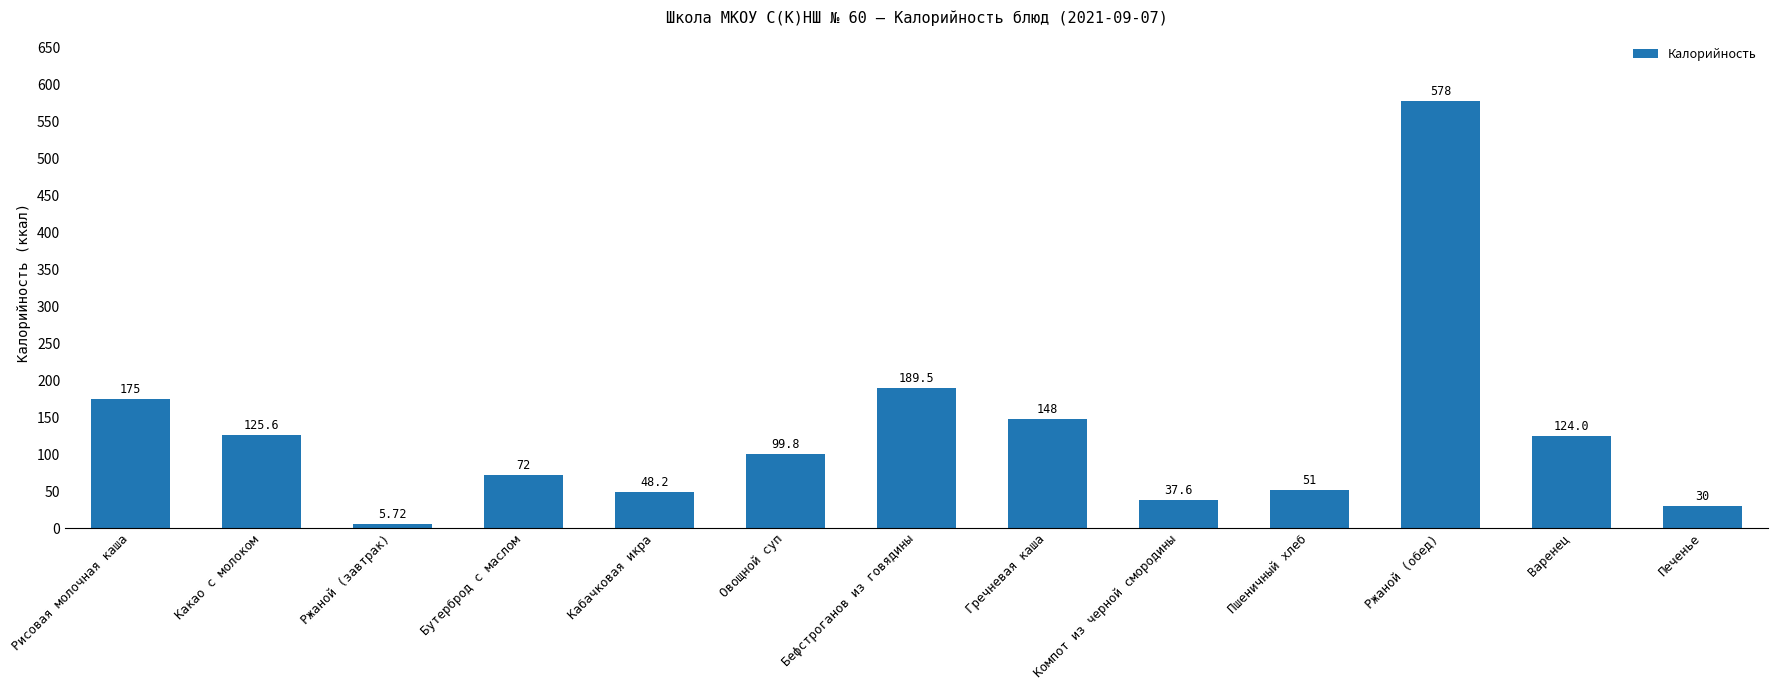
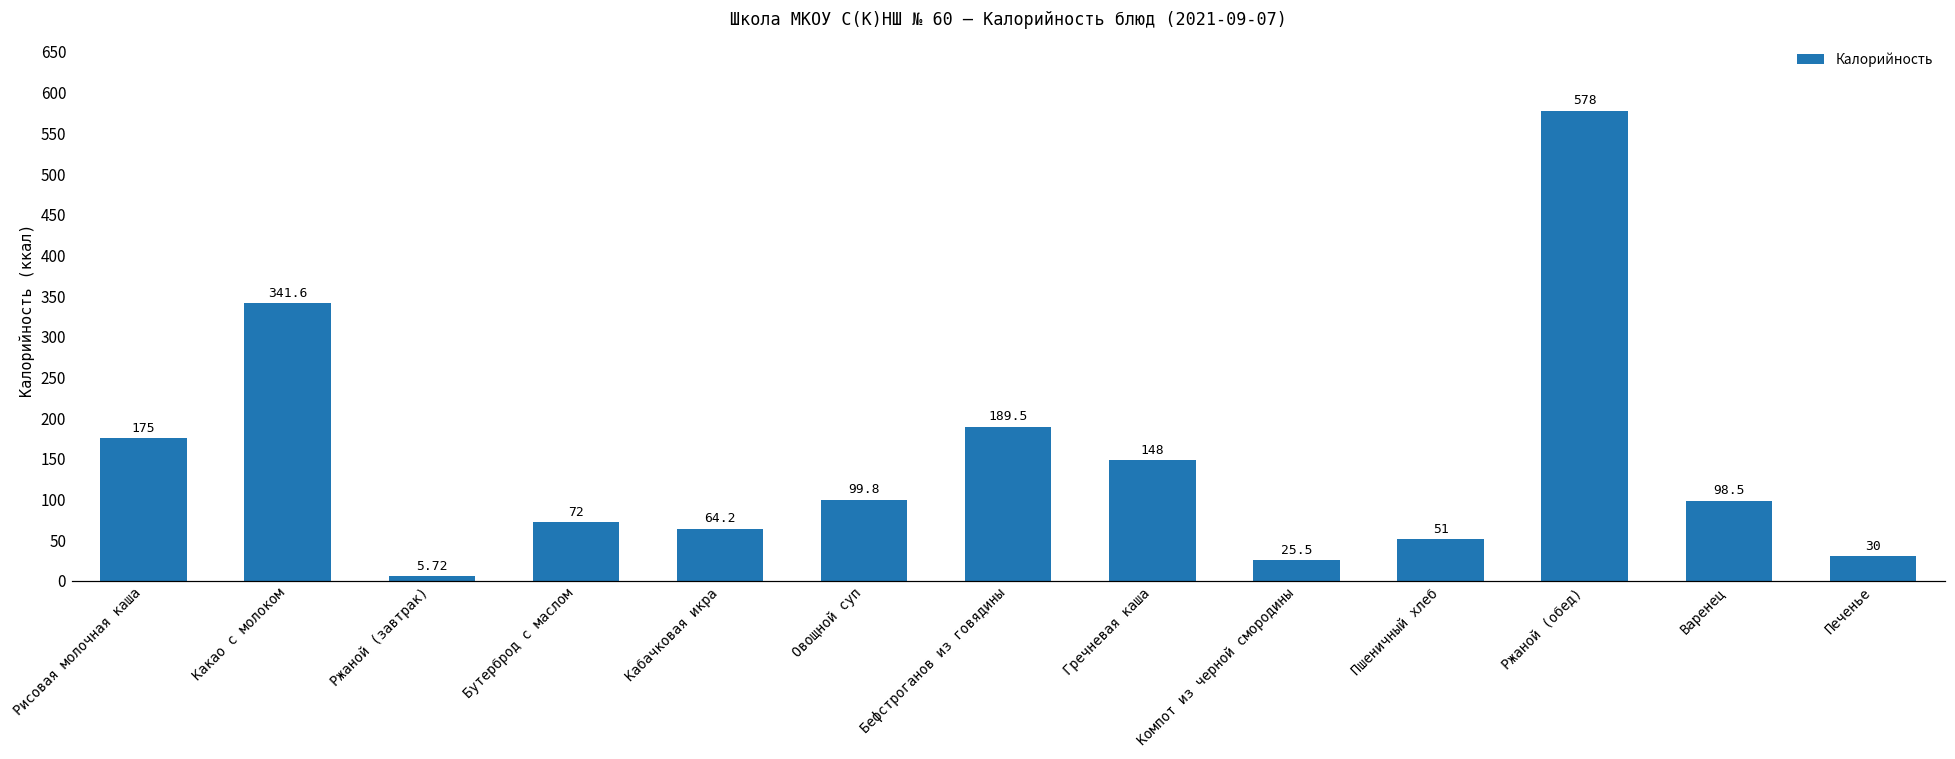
  {
    "Рисовая молочная каша": 175,
-   "Какао с молоком": 125.6,
+   "Какао с молоком": 341.6,
    "Ржаной (завтрак)": 5.72,
    "Бутерброд с маслом": 72,
-   "Кабачковая икра": 48.2,
+   "Кабачковая икра": 64.2,
    "Овощной суп": 99.8,
    "Бефстроганов из говядины": 189.5,
    "Гречневая каша": 148,
-   "Компот из черной смородины": 37.6,
+   "Компот из черной смородины": 25.5,
    "Пшеничный хлеб": 51,
    "Ржаной (обед)": 578,
-   "Варенец": 124.0,
+   "Варенец": 98.5,
    "Печенье": 30
  }
